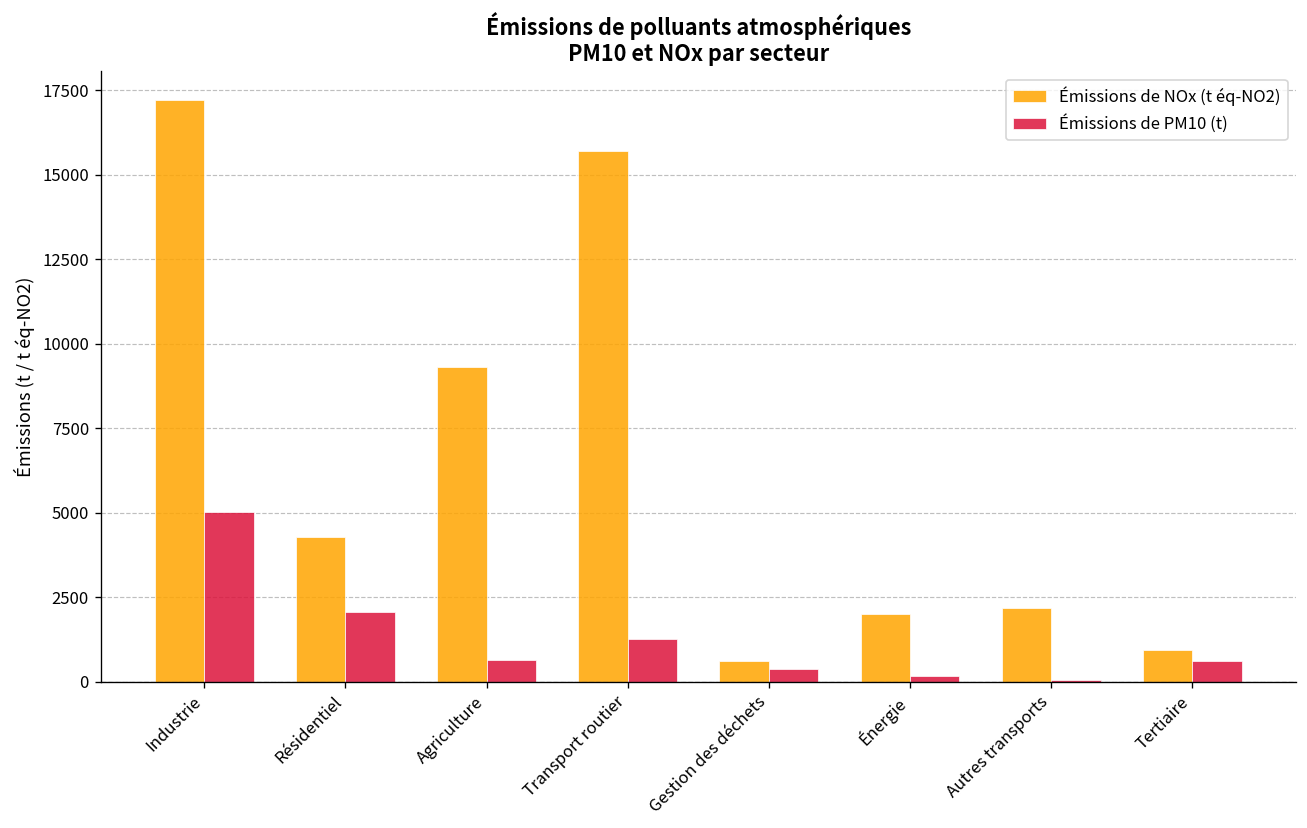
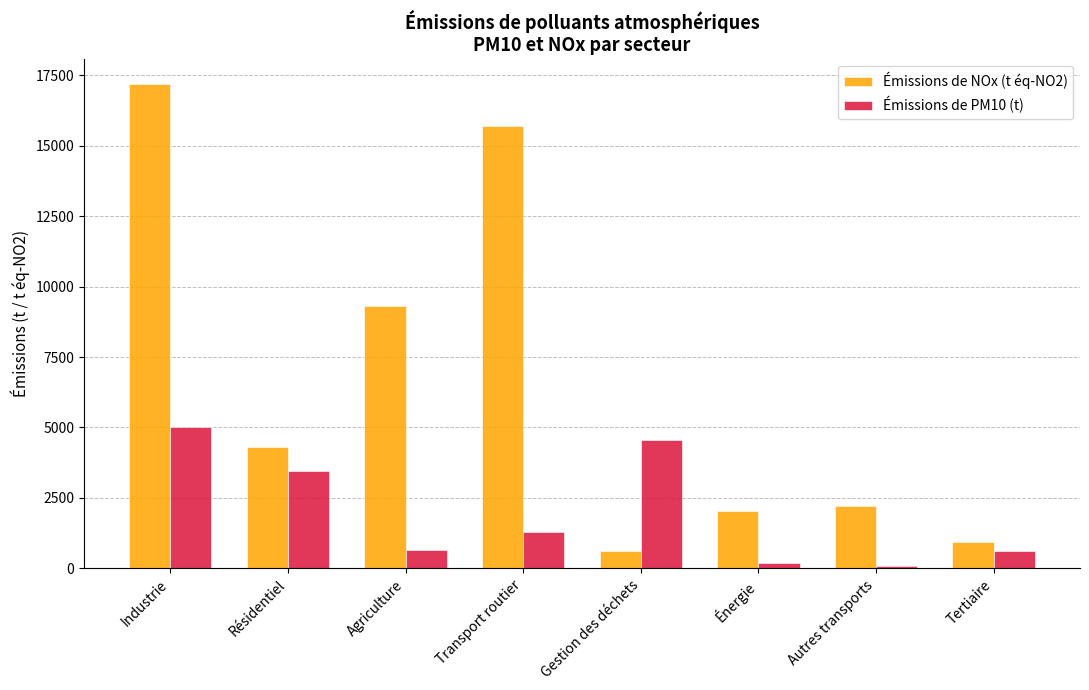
  {
    "Émissions de NOx (t éq-NO2)": {
      "Industrie": 17200,
      "Résidentiel": 4300,
      "Agriculture": 9300,
      "Transport routier": 15700,
      "Gestion des déchets": 600,
      "Énergie": 2000,
      "Autres transports": 2200,
      "Tertiaire": 900
    },
    "Émissions de PM10 (t)": {
      "Industrie": 5000,
-     "Résidentiel": 2100,
+     "Résidentiel": 3500,
      "Agriculture": 600,
      "Transport routier": 1300,
-     "Gestion des déchets": 400,
+     "Gestion des déchets": 4600,
      "Énergie": 200,
      "Tertiaire": 600
    }
  }
